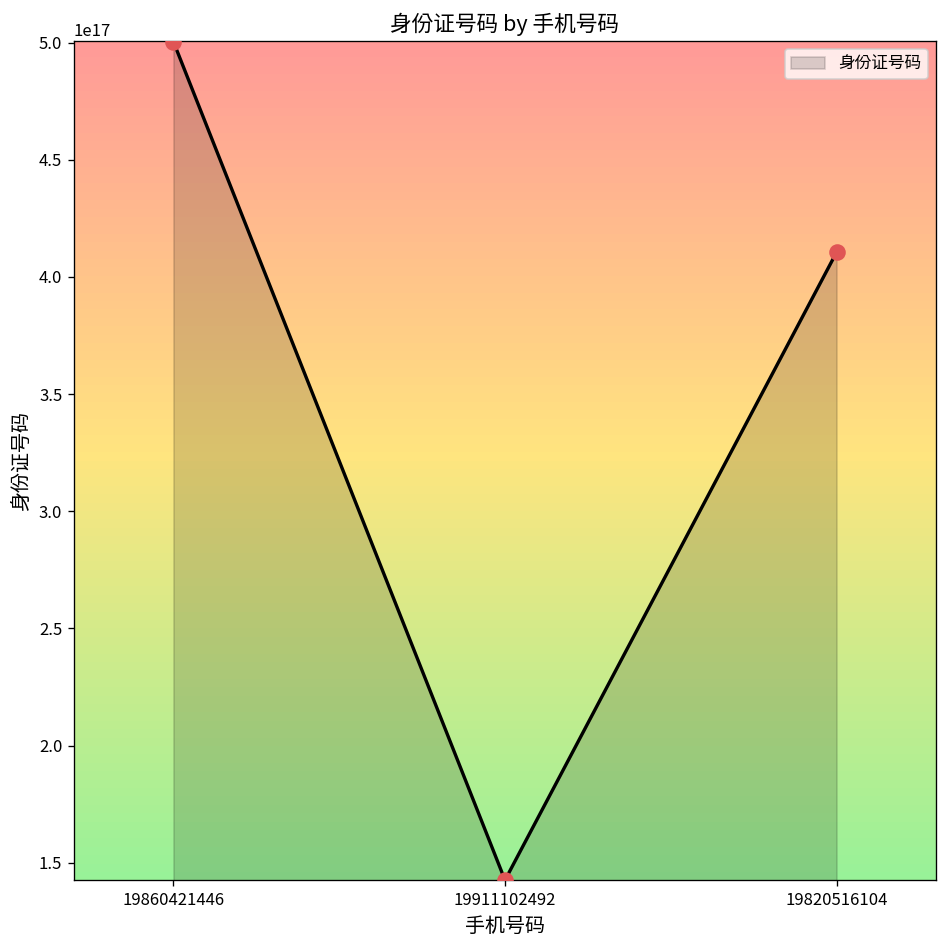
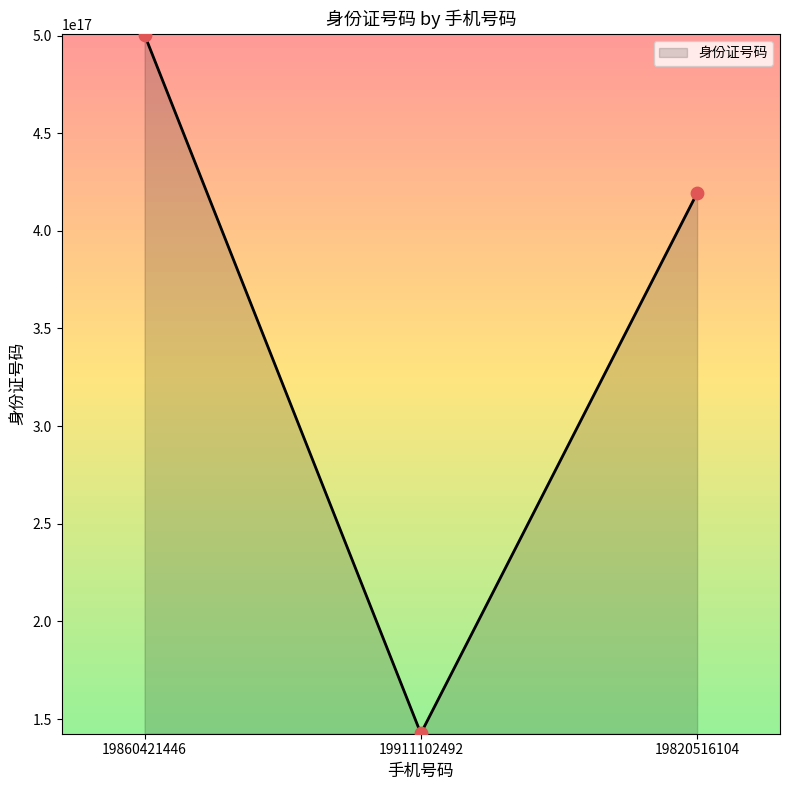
  {
    "19860421446": 500000000000000000,
    "19911102492": 143000000000000000,
-   "19820516104": 411000000000000000
+   "19820516104": 419000000000000000
  }
